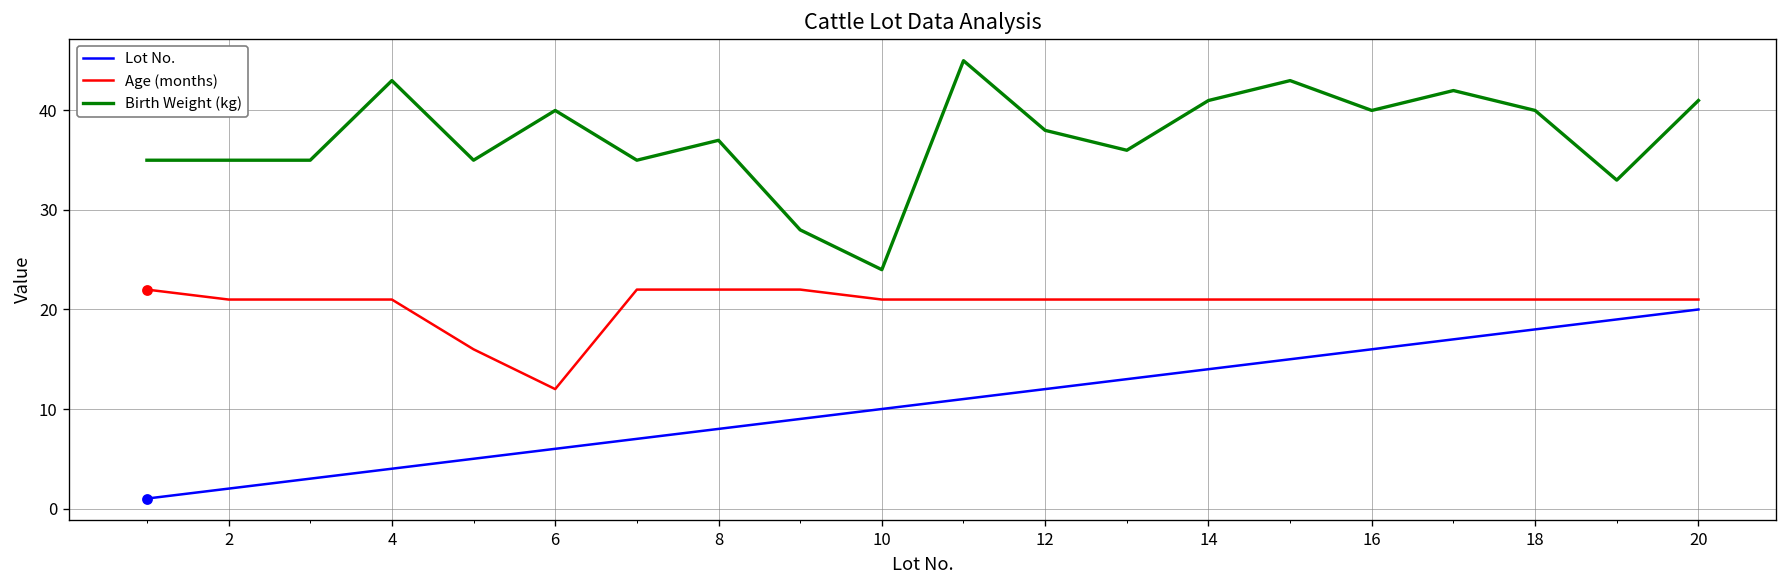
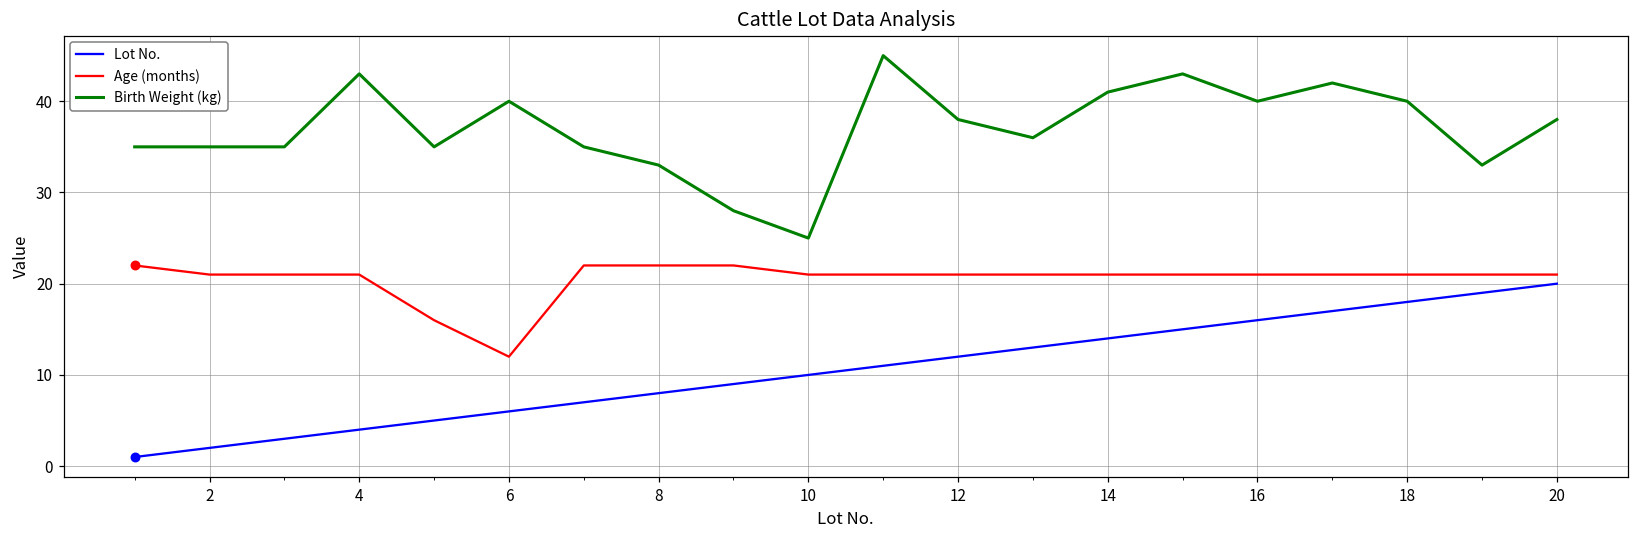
  {
    "Birth Weight (kg)": {
      "2": 35,
      "4": 43,
      "6": 40,
-     "8": 37,
-     "10": 24,
+     "8": 33,
+     "10": 25,
      "12": 38,
      "14": 41,
      "16": 40,
      "18": 40,
-     "20": 41
+     "20": 38
    }
  }
